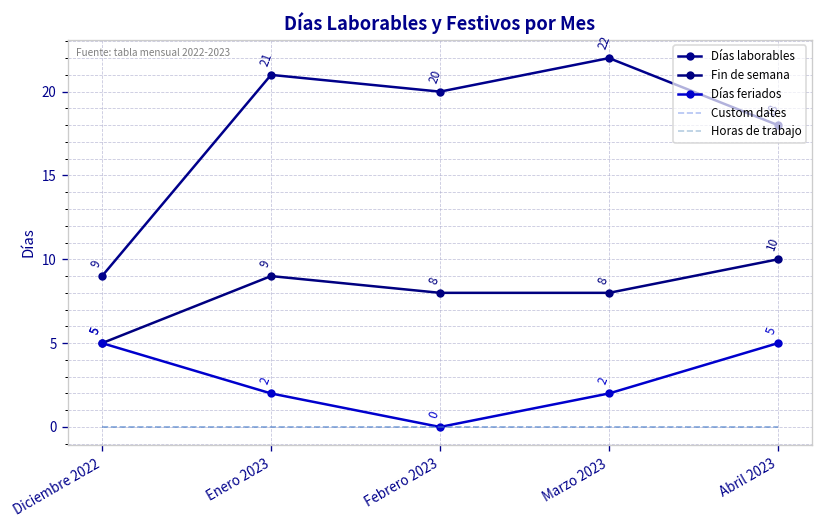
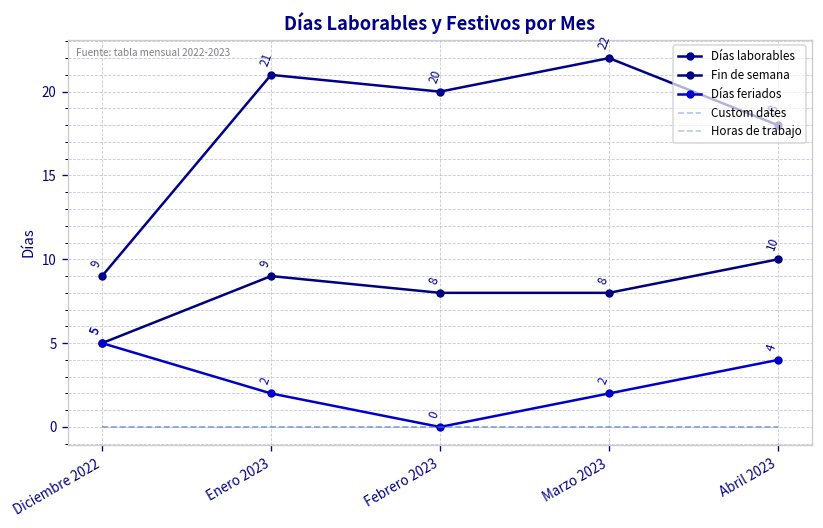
  {
    "Días feriados": {
      "Enero 2023": 2,
      "Marzo 2023": 2,
-     "Abril 2023": 5
+     "Abril 2023": 4
    },
    "Horas de trabajo": {
      "Diciembre 2022": 0.0,
      "Enero 2023": 0.0,
      "Marzo 2023": 0.0,
      "Abril 2023": 0.0
    }
  }
